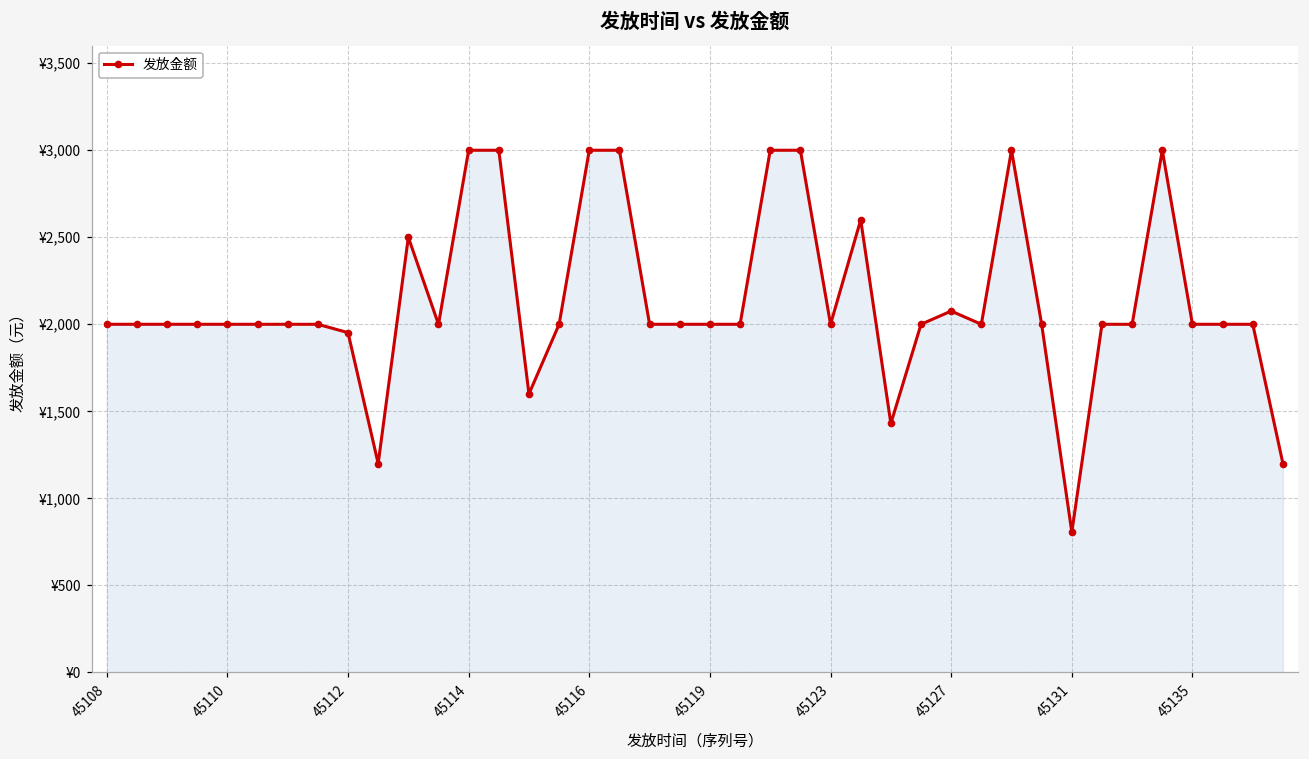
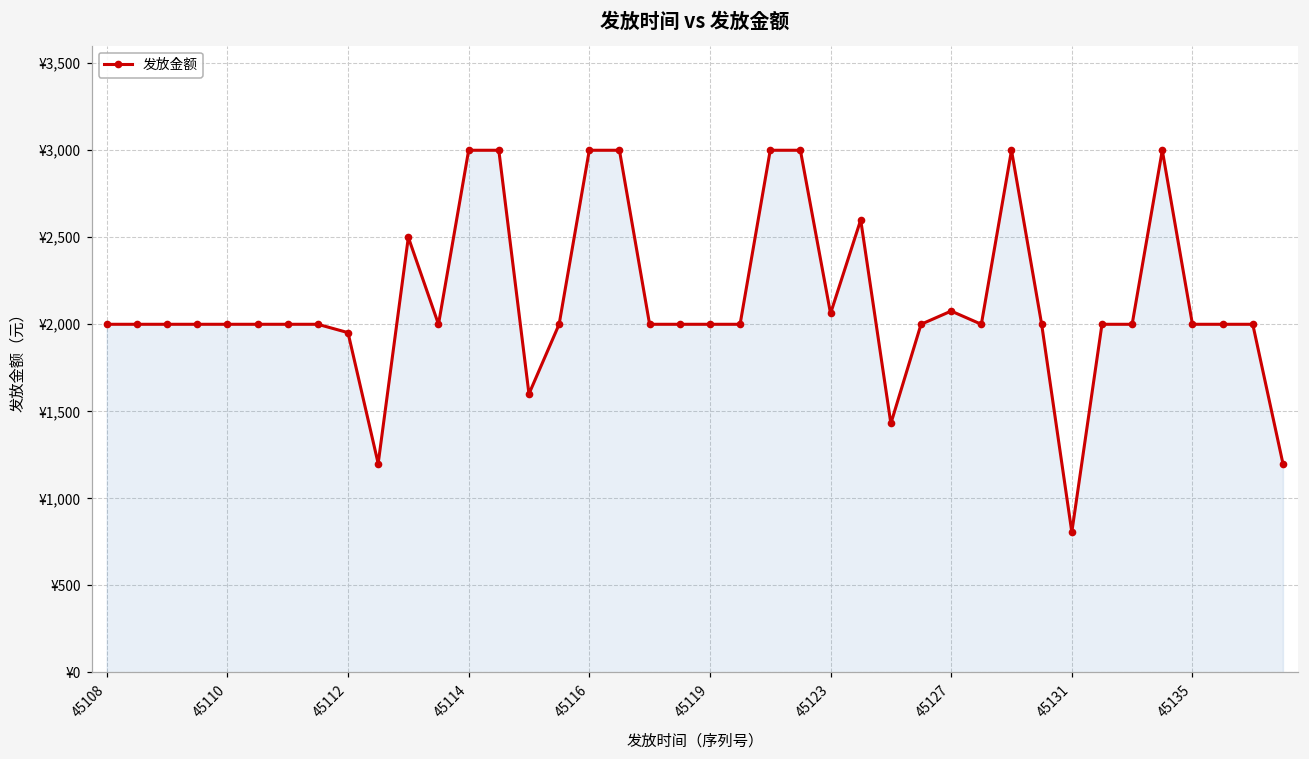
  {
    "45108": "¥2,000",
    "45110": "¥2,000",
    "45112": "¥1,950",
    "45114": "¥3,000",
    "45116": "¥3,000",
    "45119": "¥2,000",
-   "45123": "¥2,000",
+   "45123": "¥2,060",
    "45127": "¥2,080",
    "45131": "¥810",
    "45135": "¥2,000"
  }
